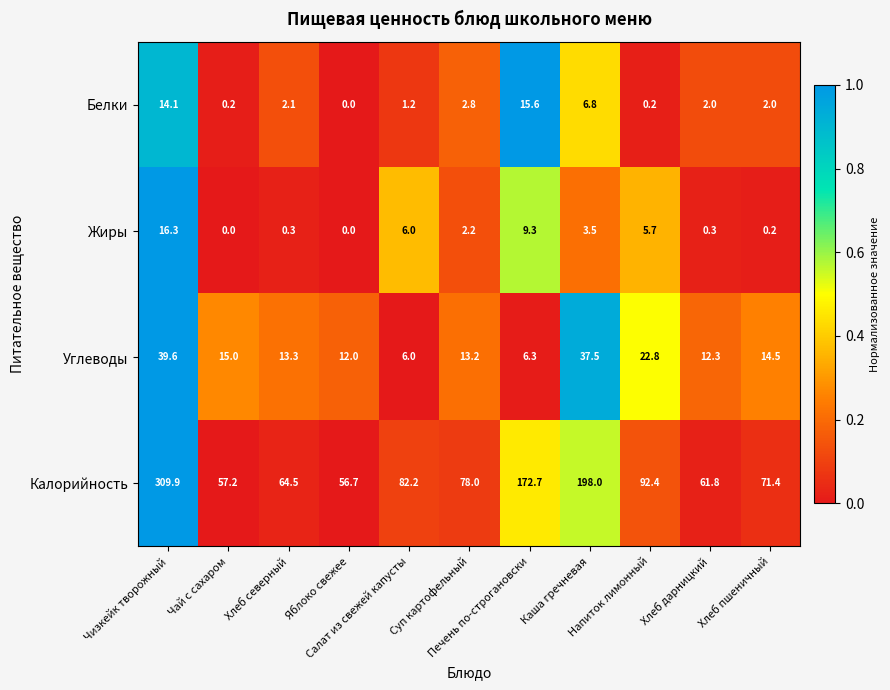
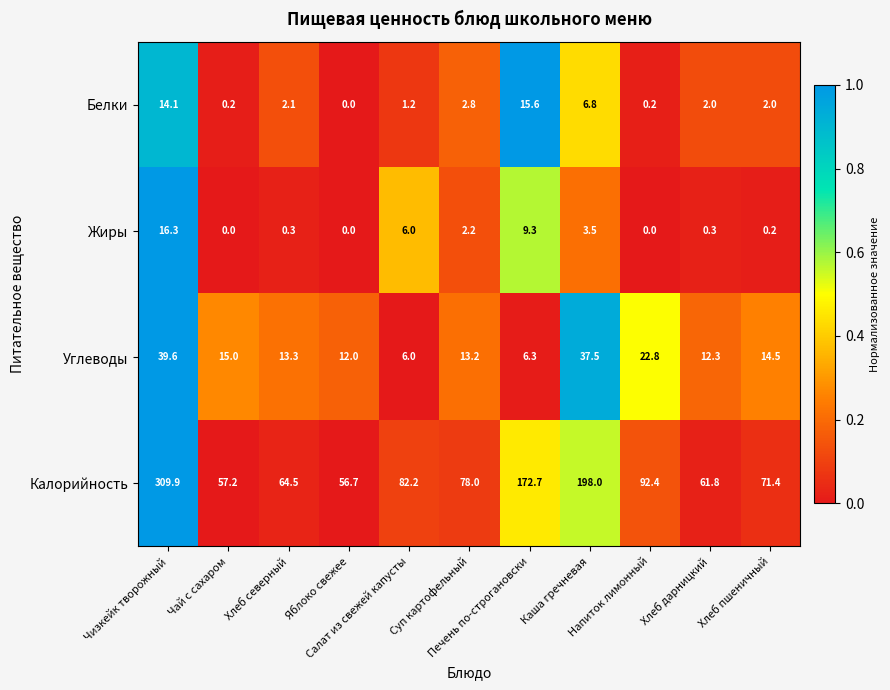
  {
    "Белки": {
      "Чизкейк творожный": 14.1,
      "Чай с сахаром": 0.2,
      "Хлеб северный": 2.1,
      "Яблоко свежее": 0.0,
      "Салат из свежей капусты": 1.2,
      "Суп картофельный": 2.8,
      "Печень по-строгановски": 15.6,
      "Каша гречневая": 6.8,
      "Напиток лимонный": 0.2,
      "Хлеб дарницкий": 2.0,
      "Хлеб пшеничный": 2.0
    },
    "Жиры": {
      "Чизкейк творожный": 16.3,
      "Чай с сахаром": 0.0,
      "Хлеб северный": 0.3,
      "Яблоко свежее": 0.0,
      "Салат из свежей капусты": 6.0,
      "Суп картофельный": 2.2,
      "Печень по-строгановски": 9.3,
      "Каша гречневая": 3.5,
-     "Напиток лимонный": 5.7,
+     "Напиток лимонный": 0.0,
      "Хлеб дарницкий": 0.3,
      "Хлеб пшеничный": 0.2
    },
    "Углеводы": {
      "Чизкейк творожный": 39.6,
      "Чай с сахаром": 15.0,
      "Хлеб северный": 13.3,
      "Яблоко свежее": 12.0,
      "Салат из свежей капусты": 6.0,
      "Суп картофельный": 13.2,
      "Печень по-строгановски": 6.3,
      "Каша гречневая": 37.5,
      "Напиток лимонный": 22.8,
      "Хлеб дарницкий": 12.3,
      "Хлеб пшеничный": 14.5
    },
    "Калорийность": {
      "Чизкейк творожный": 309.9,
      "Чай с сахаром": 57.2,
      "Хлеб северный": 64.5,
      "Яблоко свежее": 56.7,
      "Салат из свежей капусты": 82.2,
      "Суп картофельный": 78.0,
      "Печень по-строгановски": 172.7,
      "Каша гречневая": 198.0,
      "Напиток лимонный": 92.4,
      "Хлеб дарницкий": 61.8,
      "Хлеб пшеничный": 71.4
    }
  }
